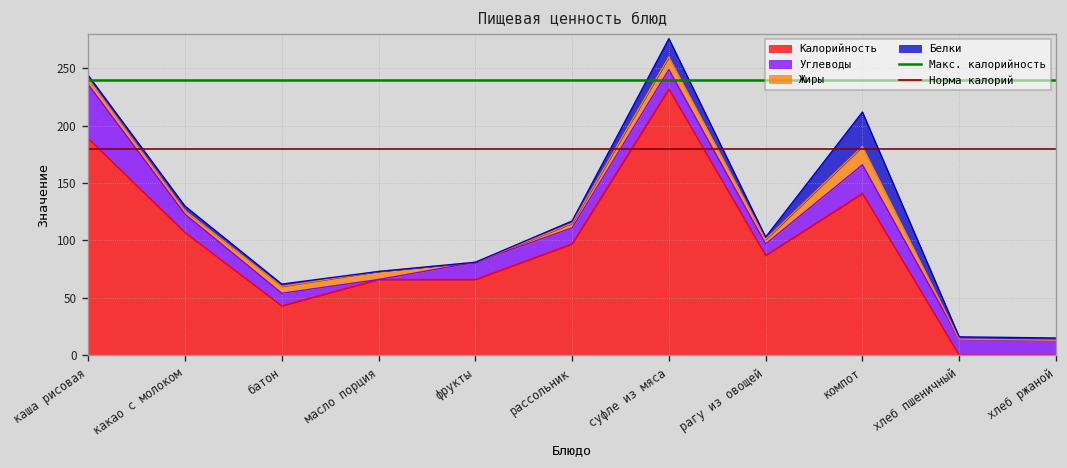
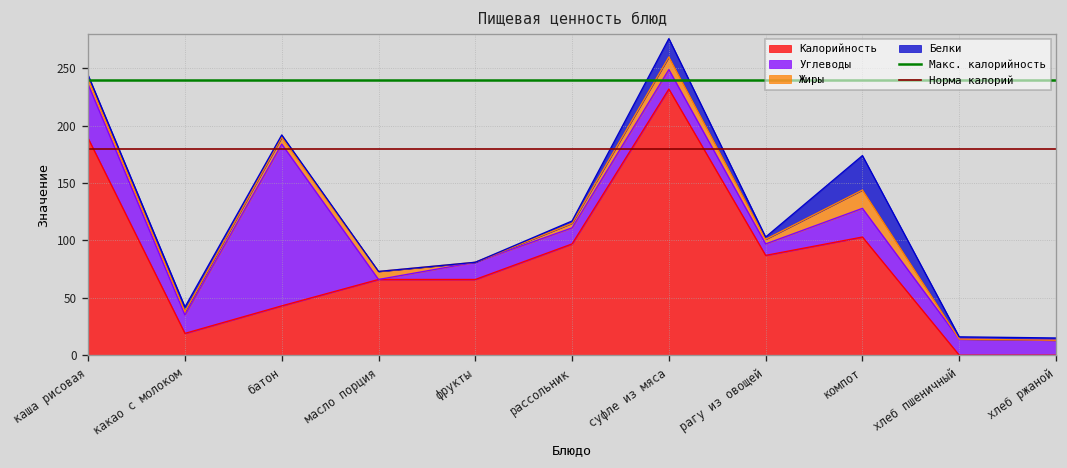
  {
    "Калорийность": {
      "каша рисовая": 190,
-     "какао с молоком": 110,
+     "какао с молоком": 20,
      "батон": 40,
      "фрукты": 70,
      "рассольник": 100,
      "суфле из мяса": 230,
      "рагу из овощей": 90,
-     "компот": 140,
+     "компот": 100,
      "хлеб пшеничный": 0,
      "хлеб ржаной": 0
    },
    "Углеводы": {
      "каша рисовая": 50,
      "какао с молоком": 20,
-     "батон": 10,
+     "батон": 140,
      "рассольник": 10,
      "суфле из мяса": 20,
      "рагу из овощей": 10,
      "компот": 30
    },
    "Жиры": {
      "каша рисовая": 10,
      "какао с молоком": 0,
      "суфле из мяса": 10,
      "компот": 20
    },
    "Белки": {
      "каша рисовая": 0,
      "какао с молоком": 0,
      "суфле из мяса": 20,
      "компот": 30
    }
  }
